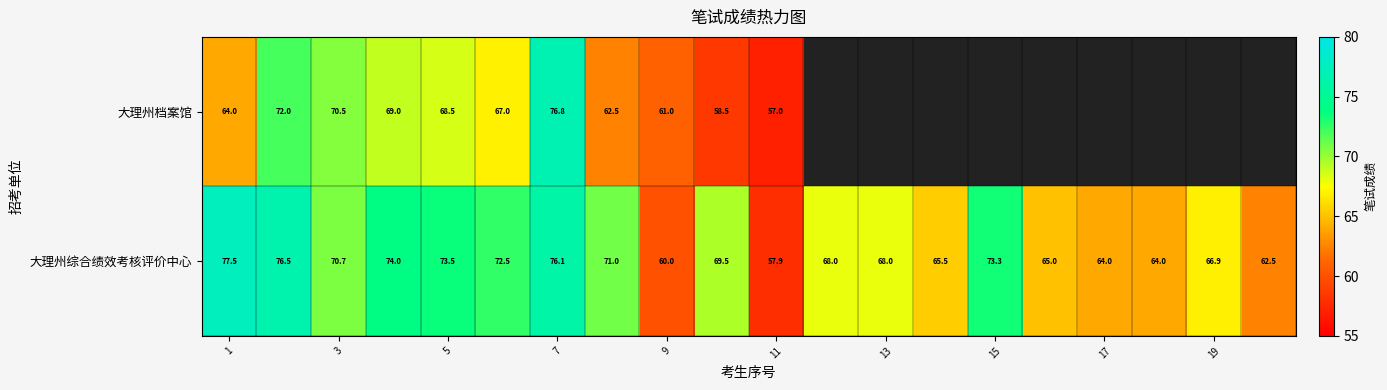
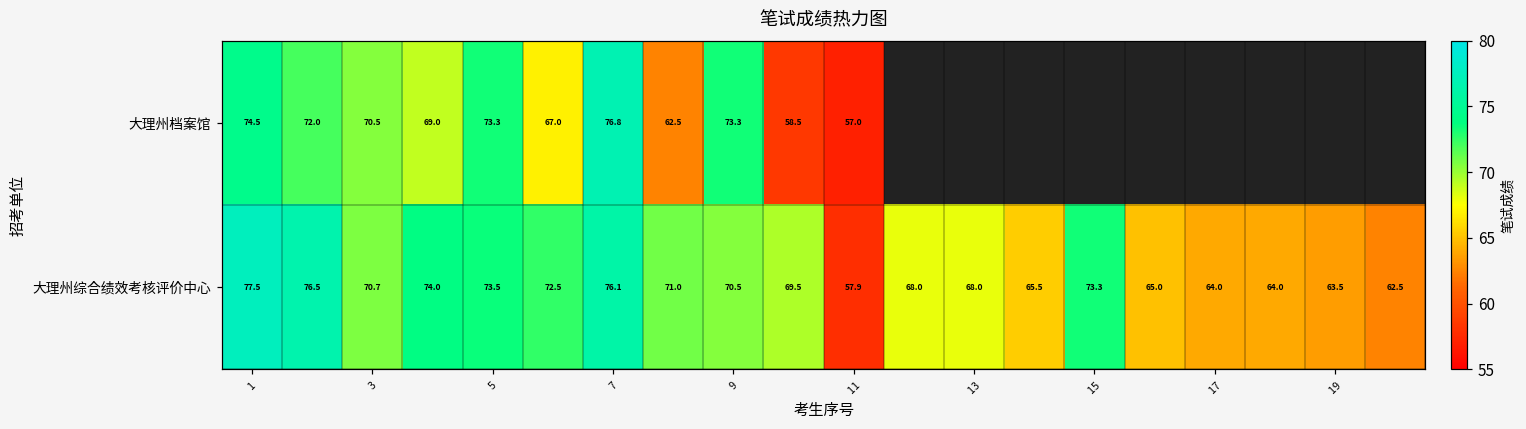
  {
    "大理州档案馆": {
-     "1": 64.0,
+     "1": 74.5,
      "3": 70.5,
-     "5": 68.5,
+     "5": 73.3,
      "7": 76.8,
-     "9": 61.0,
+     "9": 73.3,
      "11": 57.0
    },
    "大理州综合绩效考核评价中心": {
      "1": 77.5,
      "3": 70.7,
      "5": 73.5,
      "7": 76.1,
-     "9": 60.0,
+     "9": 70.5,
      "11": 57.9,
      "13": 68.0,
      "15": 73.3,
      "17": 64.0,
-     "19": 66.9
+     "19": 63.5
    }
  }
